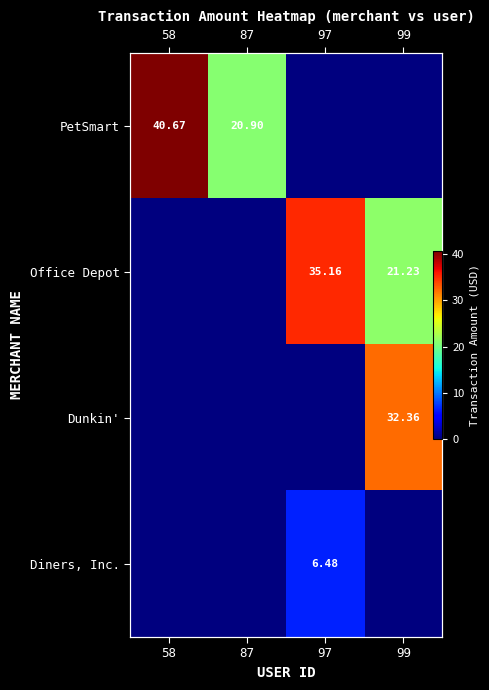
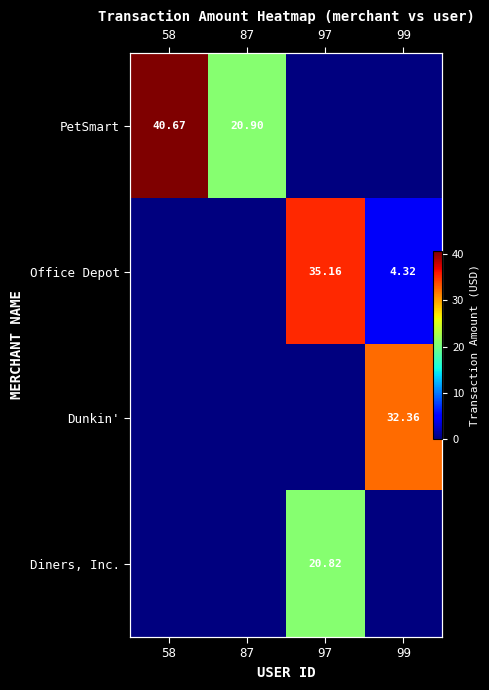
  {
    "PetSmart": {
      "58": 40.67,
      "87": 20.90
    },
    "Office Depot": {
      "97": 35.16,
-     "99": 21.23
+     "99": 4.32
    },
    "Dunkin'": {
      "99": 32.36
    },
    "Diners, Inc.": {
-     "97": 6.48
+     "97": 20.82
    }
  }
